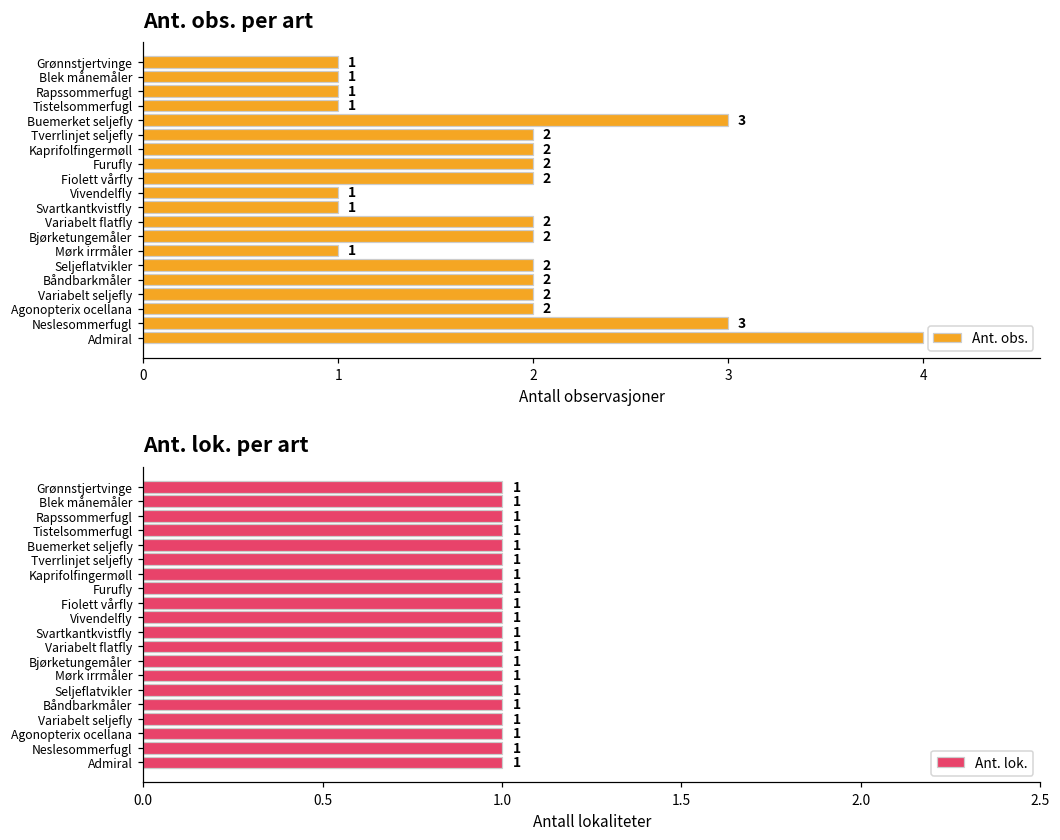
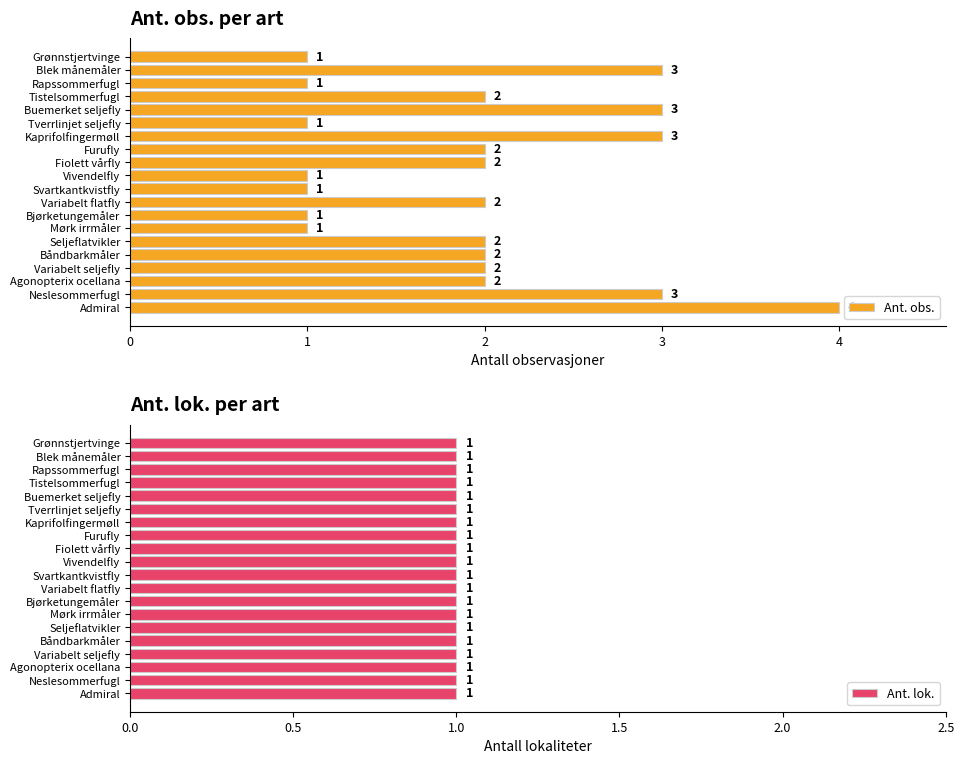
  {
    "Ant. obs. per art": {
      "Grønnstjertvinge": 1,
-     "Blek månemåler": 1,
+     "Blek månemåler": 3,
      "Rapssommerfugl": 1,
-     "Tistelsommerfugl": 1,
+     "Tistelsommerfugl": 2,
      "Buemerket seljefly": 3,
-     "Tverrlinjet seljefly": 2,
-     "Kaprifolfingermøll": 2,
+     "Tverrlinjet seljefly": 1,
+     "Kaprifolfingermøll": 3,
      "Furufly": 2,
      "Fiolett vårfly": 2,
      "Vivendelfly": 1,
      "Svartkantkvistfly": 1,
      "Variabelt flatfly": 2,
-     "Bjørketungemåler": 2,
+     "Bjørketungemåler": 1,
      "Mørk irrmåler": 1,
      "Seljeflatvikler": 2,
      "Båndbarkmåler": 2,
      "Variabelt seljefly": 2,
      "Agonopterix ocellana": 2,
      "Neslesommerfugl": 3
    },
    "Ant. lok. per art": {
      "Grønnstjertvinge": 1,
      "Blek månemåler": 1,
      "Rapssommerfugl": 1,
      "Tistelsommerfugl": 1,
      "Buemerket seljefly": 1,
      "Tverrlinjet seljefly": 1,
      "Kaprifolfingermøll": 1,
      "Furufly": 1,
      "Fiolett vårfly": 1,
      "Vivendelfly": 1,
      "Svartkantkvistfly": 1,
      "Variabelt flatfly": 1,
      "Bjørketungemåler": 1,
      "Mørk irrmåler": 1,
      "Seljeflatvikler": 1,
      "Båndbarkmåler": 1,
      "Variabelt seljefly": 1,
      "Agonopterix ocellana": 1,
      "Neslesommerfugl": 1,
      "Admiral": 1
    }
  }
